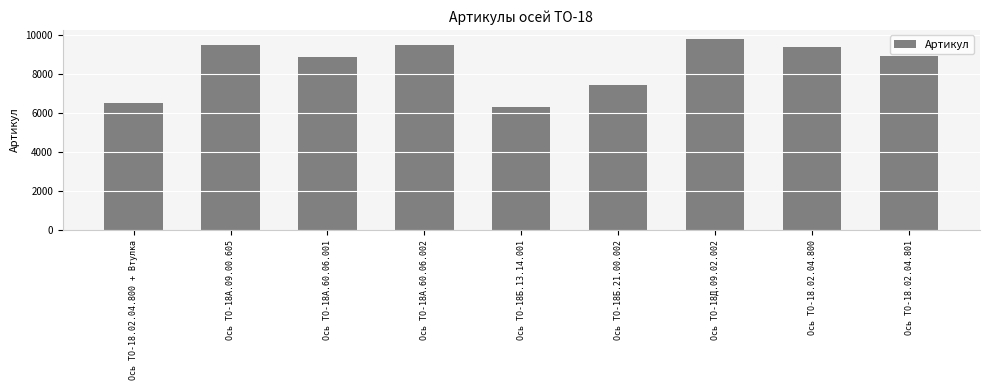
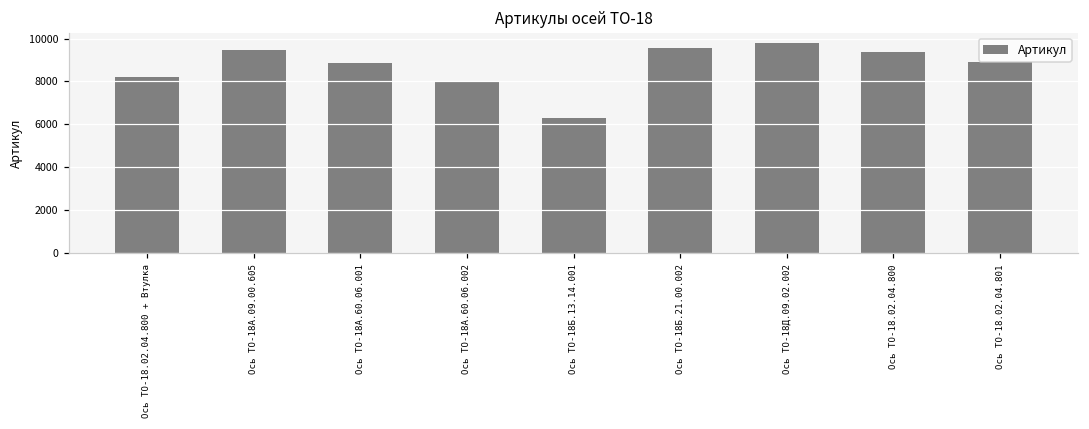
  {
-   "Ось ТО-18.02.04.800 + Втулка": 6500,
+   "Ось ТО-18.02.04.800 + Втулка": 8200,
    "Ось ТО-18А.09.00.605": 9500,
    "Ось ТО-18А.60.06.001": 8900,
-   "Ось ТО-18А.60.06.002": 9500,
+   "Ось ТО-18А.60.06.002": 8000,
    "Ось ТО-18Б.13.14.001": 6300,
-   "Ось ТО-18Б.21.00.002": 7400,
+   "Ось ТО-18Б.21.00.002": 9600,
    "Ось ТО-18Д.09.02.002": 9800,
    "Ось ТО-18.02.04.800": 9400,
    "Ось ТО-18.02.04.801": 8900
  }
